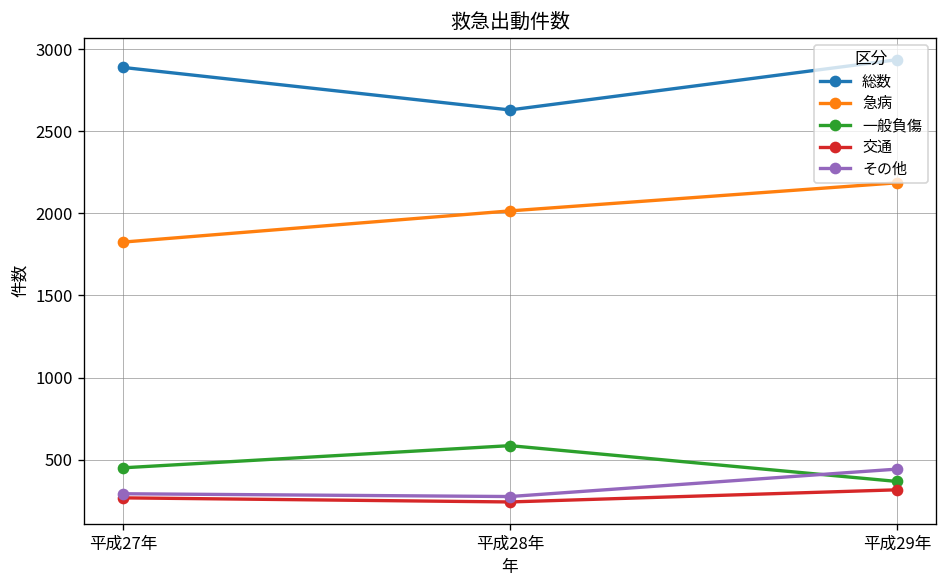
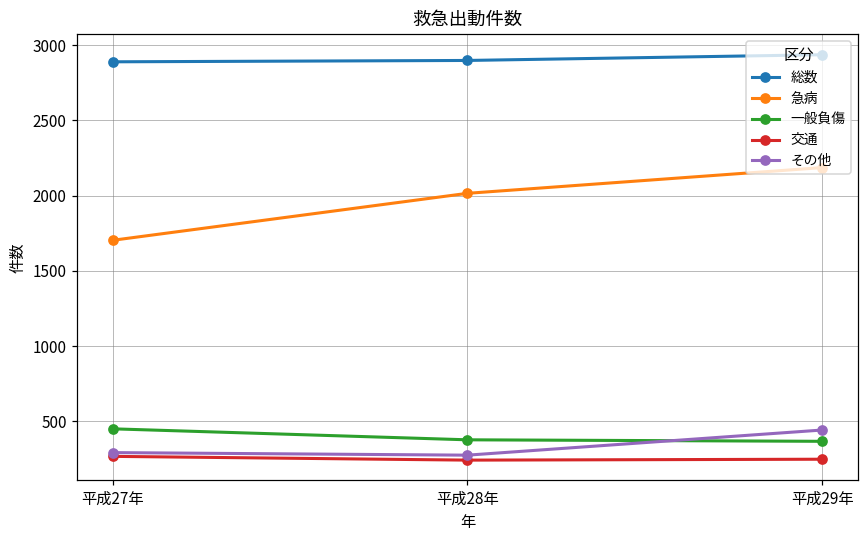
  {
    "総数": {
      "平成27年": 2890,
-     "平成28年": 2630
+     "平成28年": 2900
    },
    "急病": {
-     "平成27年": 1830,
+     "平成27年": 1700,
      "平成28年": 2020
    },
    "一般負傷": {
      "平成27年": 450,
-     "平成28年": 590,
+     "平成28年": 380,
      "平成29年": 370
    },
    "交通": {
      "平成27年": 270,
      "平成28年": 240,
-     "平成29年": 320
+     "平成29年": 250
    },
    "その他": {
      "平成27年": 290,
      "平成28年": 280,
      "平成29年": 440
    }
  }
